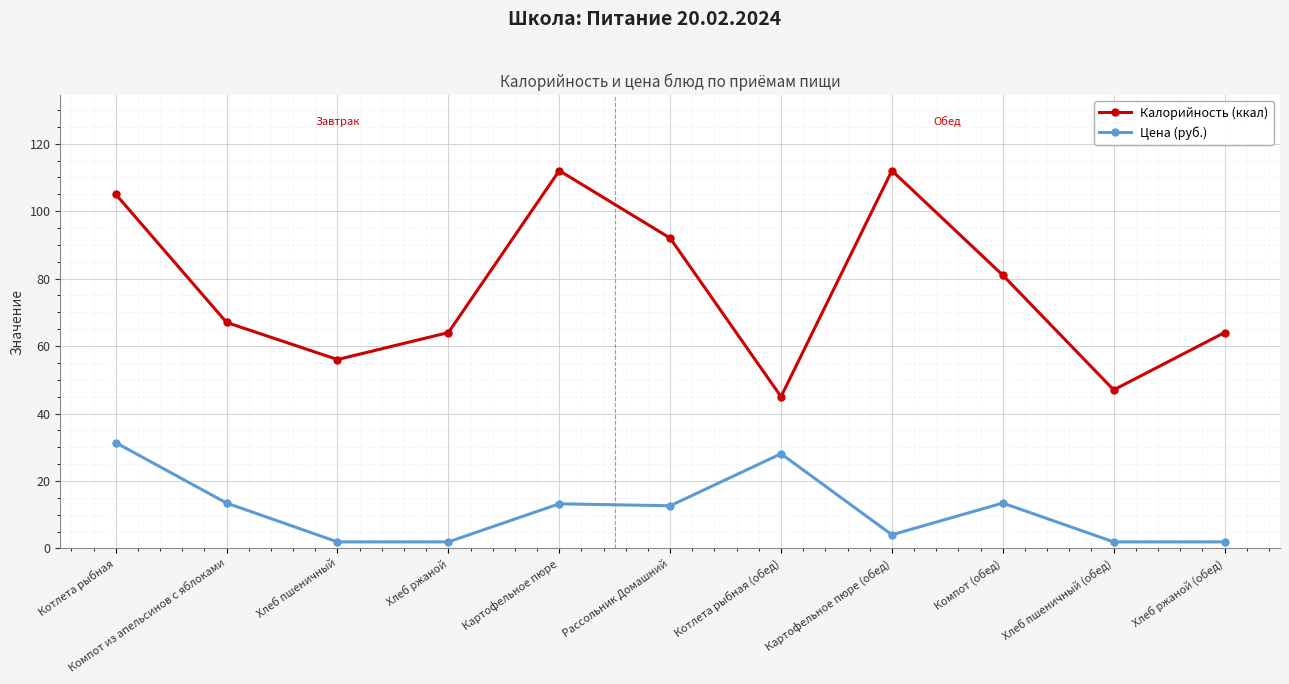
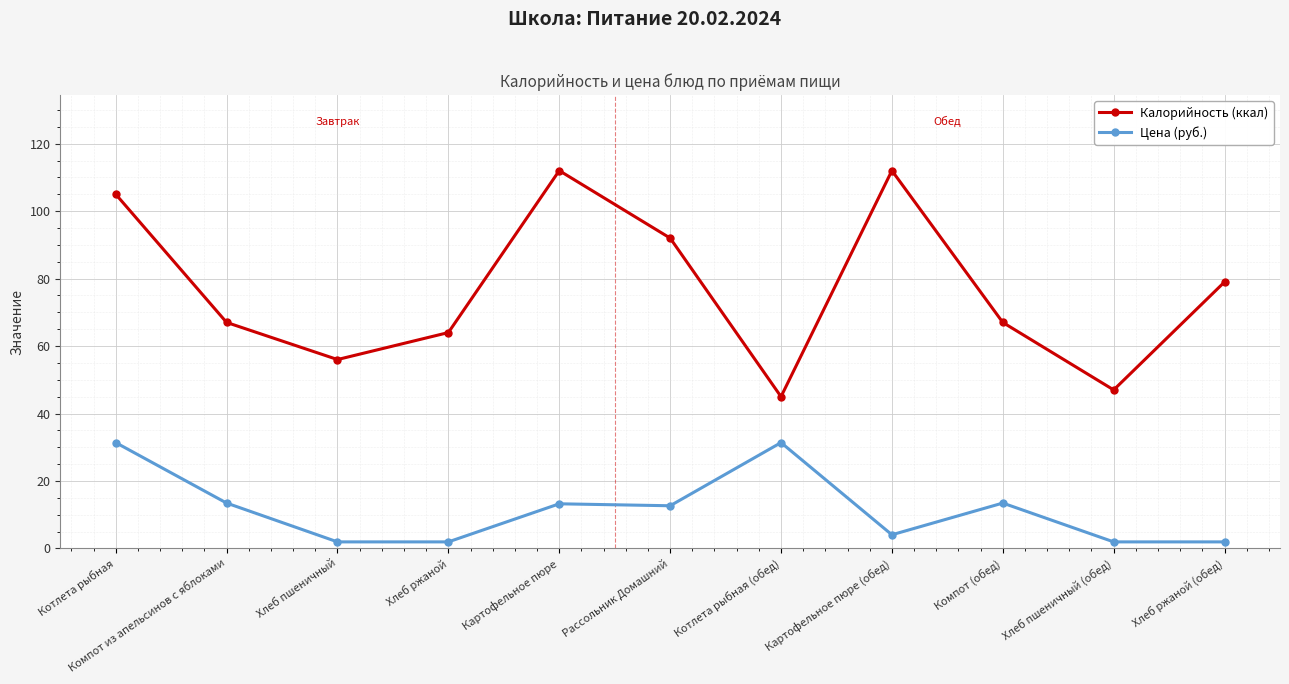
  {
    "Калорийность (ккал)": {
      "Котлета рыбная": 105,
      "Компот из апельсинов с яблоками": 67,
      "Хлеб пшеничный": 56,
      "Хлеб ржаной": 64,
      "Картофельное пюре": 112,
      "Рассольник Домашний": 92,
      "Котлета рыбная (обед)": 45,
      "Картофельное пюре (обед)": 112,
-     "Компот (обед)": 81,
+     "Компот (обед)": 67,
      "Хлеб пшеничный (обед)": 47,
-     "Хлеб ржаной (обед)": 64
+     "Хлеб ржаной (обед)": 79
    },
    "Цена (руб.)": {
      "Котлета рыбная": 31,
      "Компот из апельсинов с яблоками": 13,
      "Хлеб пшеничный": 2,
      "Хлеб ржаной": 2,
      "Картофельное пюре": 13,
      "Рассольник Домашний": 13,
-     "Котлета рыбная (обед)": 28,
+     "Котлета рыбная (обед)": 31,
      "Картофельное пюре (обед)": 4,
      "Компот (обед)": 13,
      "Хлеб пшеничный (обед)": 2,
      "Хлеб ржаной (обед)": 2
    }
  }
